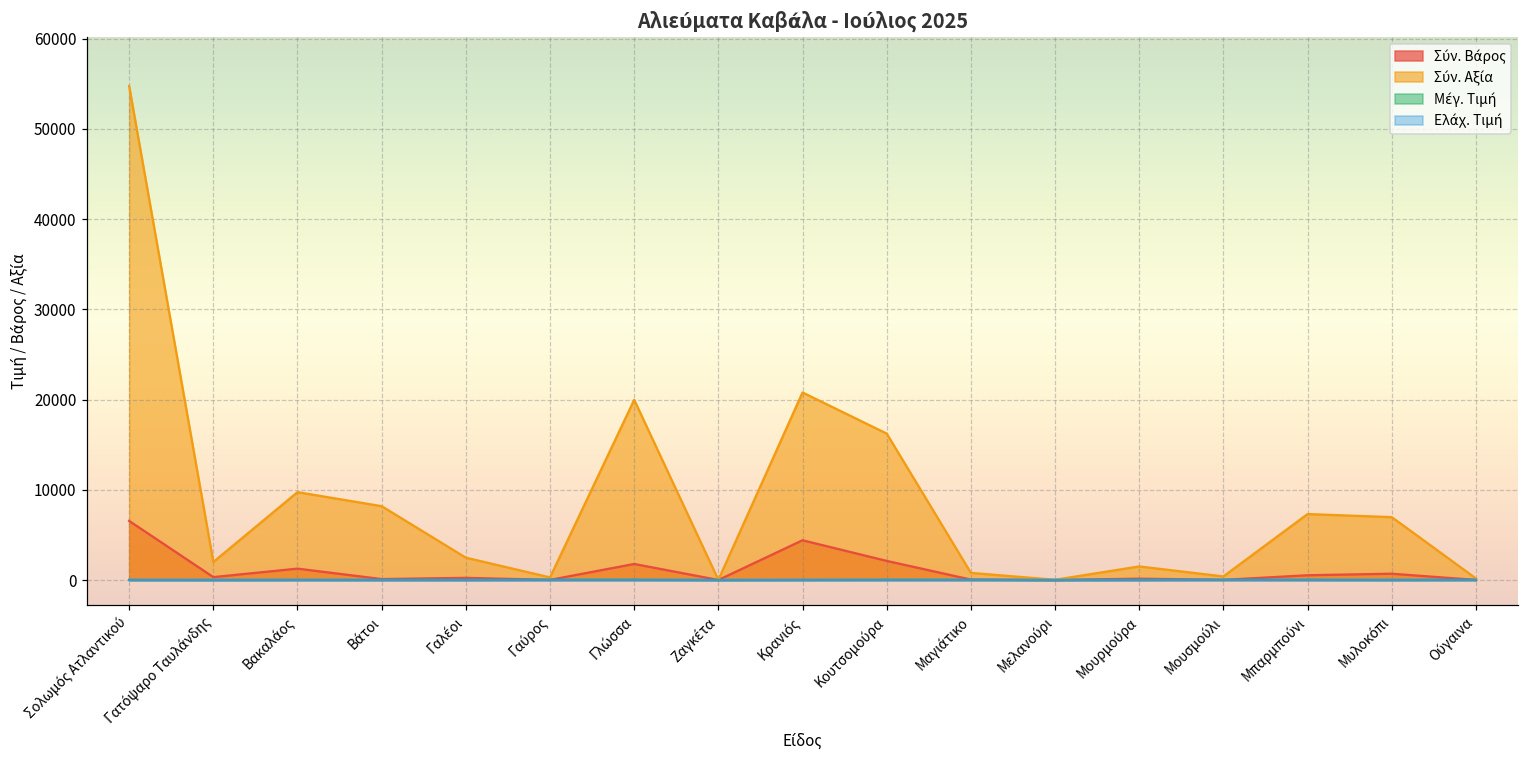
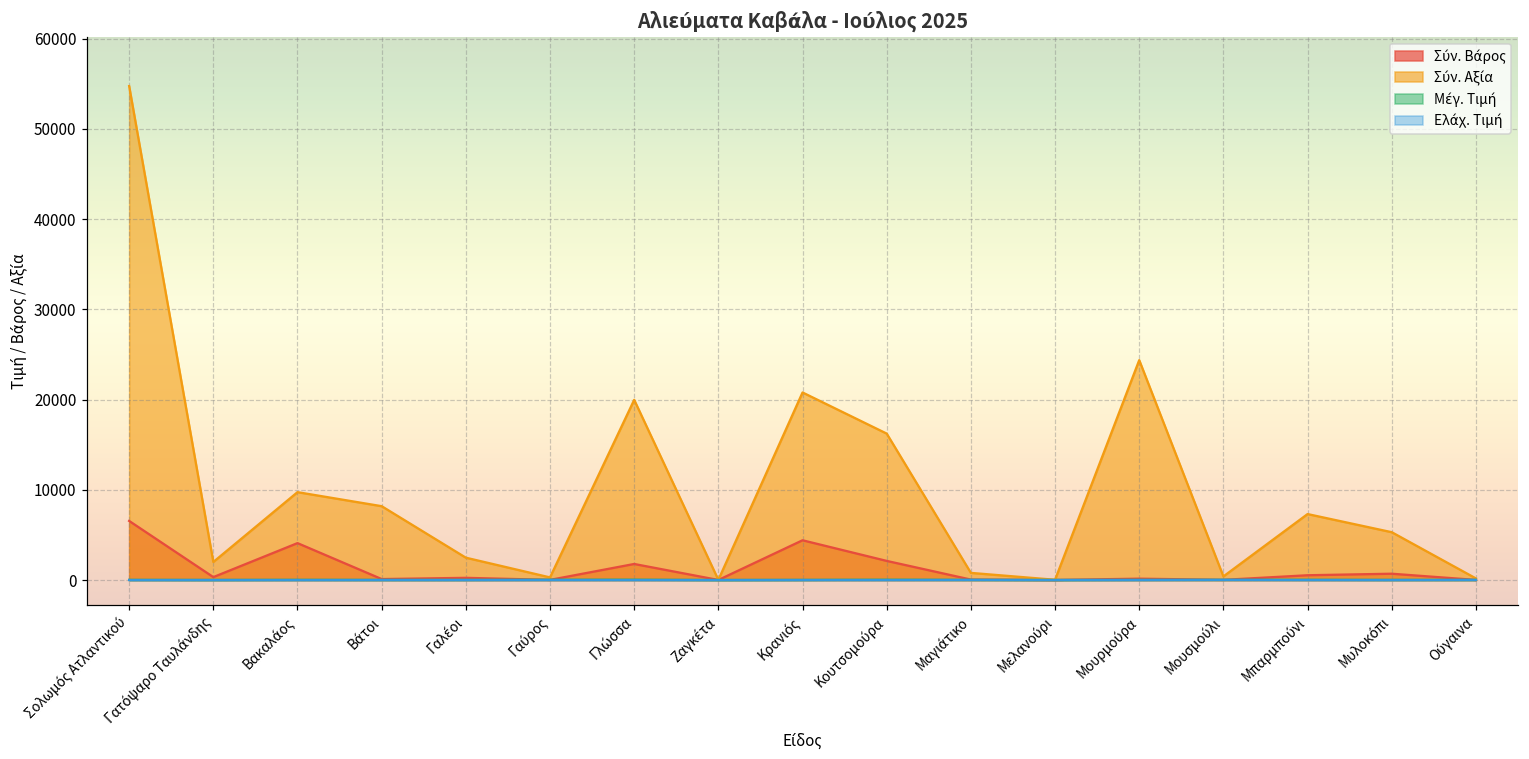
  {
    "Σύν. Βάρος": {
      "Σολωμός Ατλαντικού": 7000,
      "Γατόψαρο Ταυλάνδης": 0,
-     "Βακαλάος": 1000,
+     "Βακαλάος": 4000,
      "Γλώσσα": 2000,
      "Κρανιός": 4000,
      "Κουτσομούρα": 2000,
      "Μπαρμπούνι": 1000,
      "Μυλοκόπι": 1000
    },
    "Σύν. Αξία": {
      "Σολωμός Ατλαντικού": 55000,
      "Γατόψαρο Ταυλάνδης": 2000,
      "Βακαλάος": 10000,
      "Βάτοι": 8000,
      "Γαλέοι": 2000,
      "Γλώσσα": 20000,
      "Κρανιός": 21000,
      "Κουτσομούρα": 16000,
      "Μαγιάτικο": 1000,
-     "Μουρμούρα": 2000,
+     "Μουρμούρα": 24000,
      "Μουσμούλι": 0,
      "Μπαρμπούνι": 7000,
-     "Μυλοκόπι": 7000
+     "Μυλοκόπι": 5000
    },
    "Ελάχ. Τιμή": {
      "Σολωμός Ατλαντικού": 0,
      "Γατόψαρο Ταυλάνδης": 0,
      "Βακαλάος": 0,
      "Γλώσσα": 0,
      "Κρανιός": 0,
      "Κουτσομούρα": 0,
      "Μπαρμπούνι": 0,
      "Μυλοκόπι": 0
    }
  }
